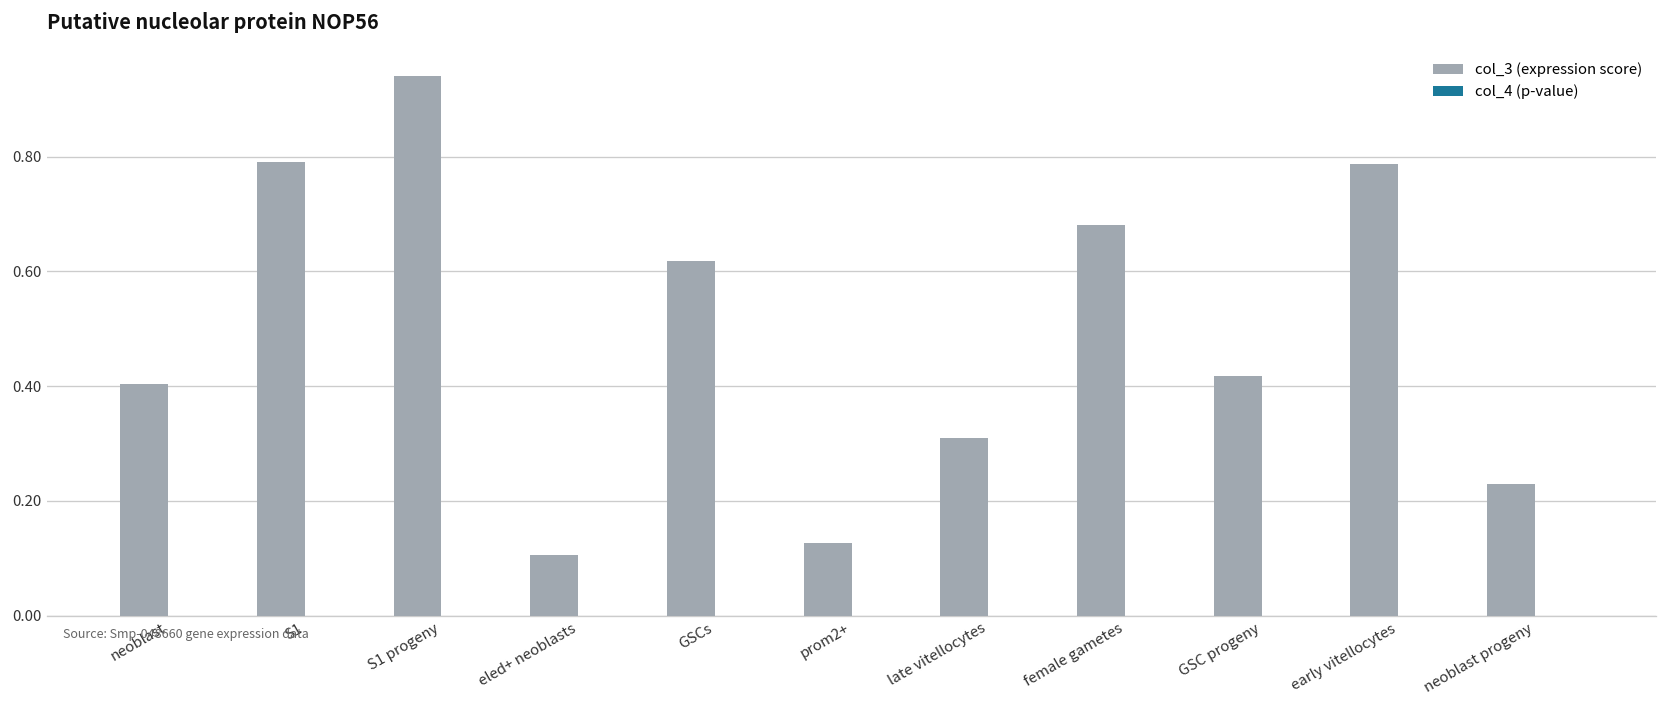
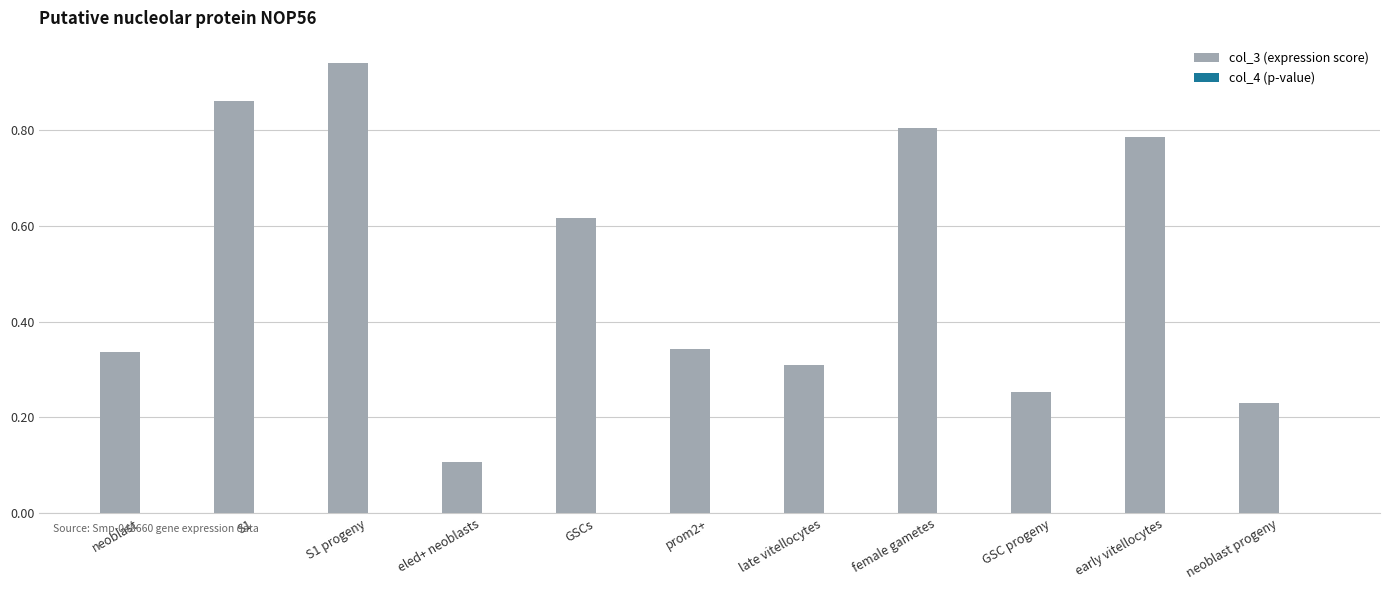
  {
    "col_3 (expression score)": {
-     "neoblast": 0.40,
-     "S1": 0.79,
+     "neoblast": 0.34,
+     "S1": 0.86,
      "S1 progeny": 0.94,
      "eled+ neoblasts": 0.11,
      "GSCs": 0.62,
-     "prom2+": 0.13,
+     "prom2+": 0.34,
      "late vitellocytes": 0.31,
-     "female gametes": 0.68,
-     "GSC progeny": 0.42,
+     "female gametes": 0.80,
+     "GSC progeny": 0.25,
      "early vitellocytes": 0.79,
      "neoblast progeny": 0.23
    },
    "col_4 (p-value)": {
      "neoblast": 0.00,
      "S1": 0.00,
      "S1 progeny": 0.00
    }
  }
